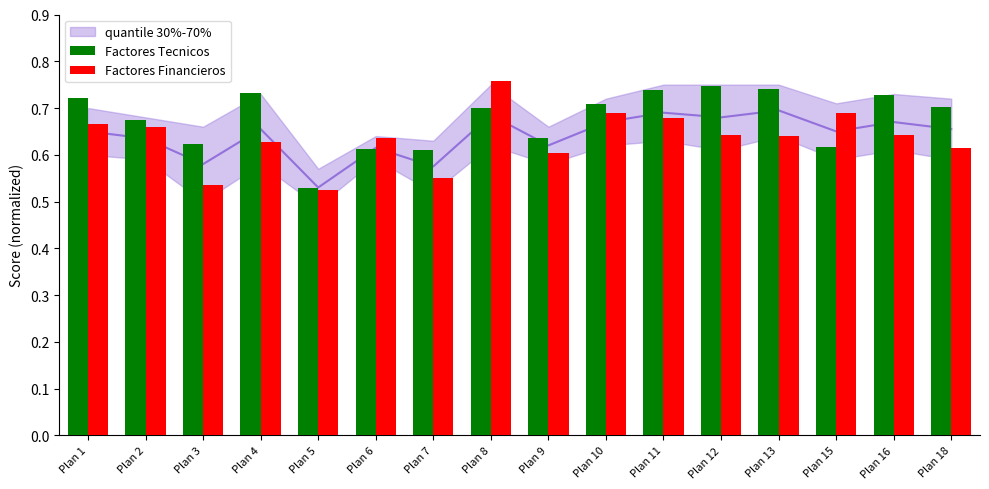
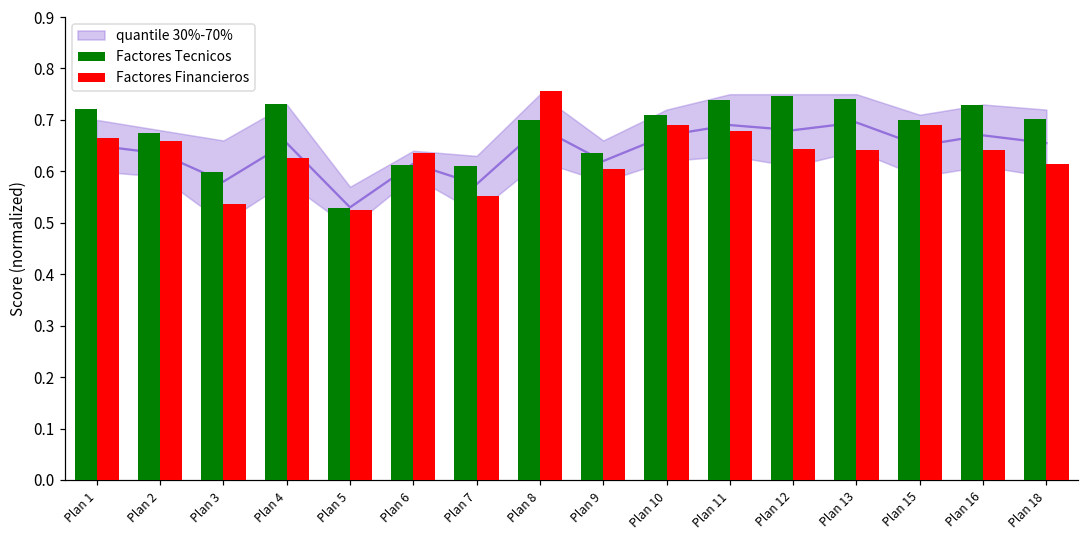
  {
    "Factores Tecnicos": {
      "Plan 1": 0.72,
      "Plan 2": 0.67,
-     "Plan 3": 0.62,
+     "Plan 3": 0.60,
      "Plan 4": 0.73,
      "Plan 5": 0.53,
      "Plan 6": 0.61,
      "Plan 7": 0.61,
      "Plan 8": 0.70,
      "Plan 9": 0.64,
      "Plan 10": 0.71,
      "Plan 11": 0.74,
      "Plan 12": 0.75,
      "Plan 13": 0.74,
-     "Plan 15": 0.62,
+     "Plan 15": 0.70,
      "Plan 16": 0.73,
      "Plan 18": 0.70
    },
    "Factores Financieros": {
      "Plan 1": 0.67,
      "Plan 2": 0.66,
      "Plan 3": 0.54,
      "Plan 4": 0.63,
      "Plan 5": 0.52,
      "Plan 6": 0.64,
      "Plan 7": 0.55,
      "Plan 8": 0.76,
      "Plan 9": 0.60,
      "Plan 10": 0.69,
      "Plan 11": 0.68,
      "Plan 12": 0.64,
      "Plan 13": 0.64,
      "Plan 15": 0.69,
      "Plan 16": 0.64,
      "Plan 18": 0.61
    }
  }
